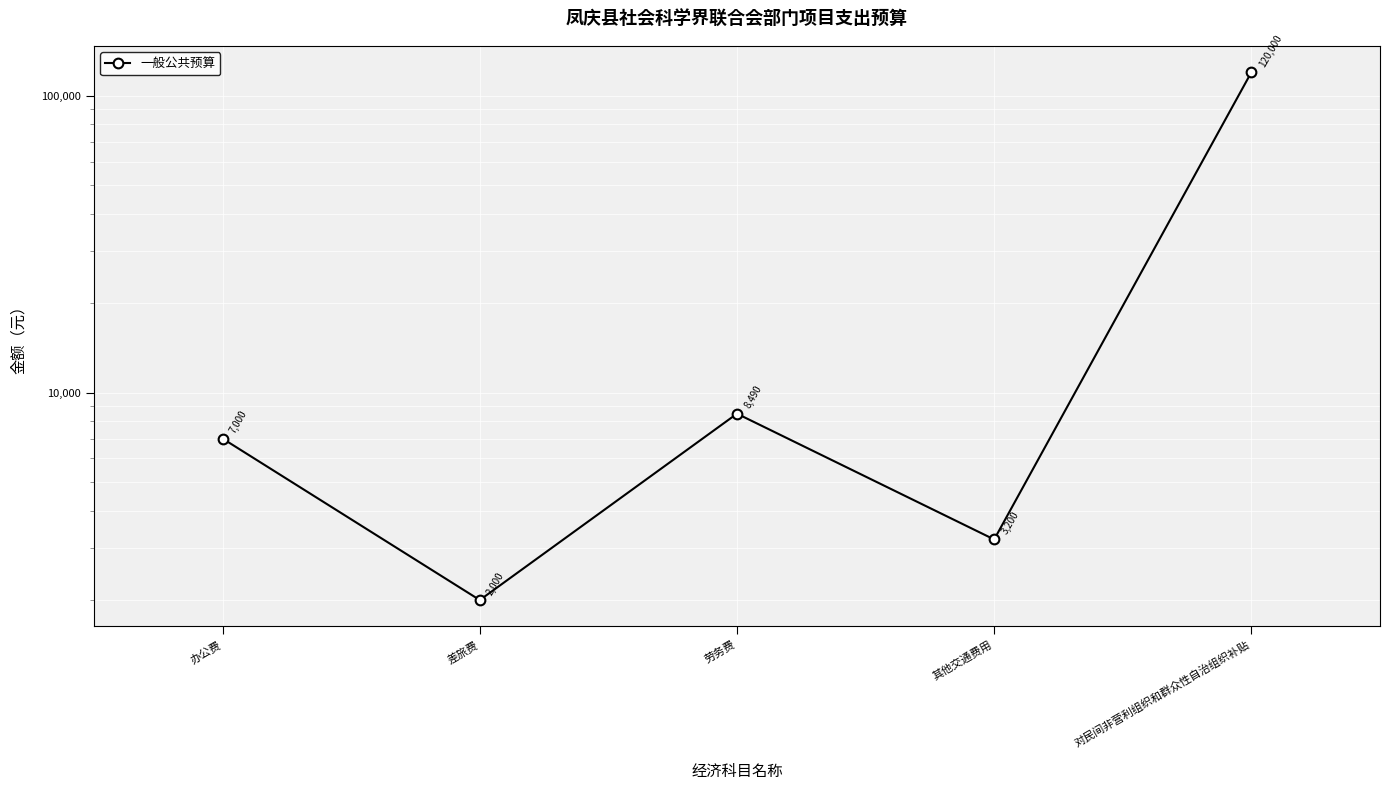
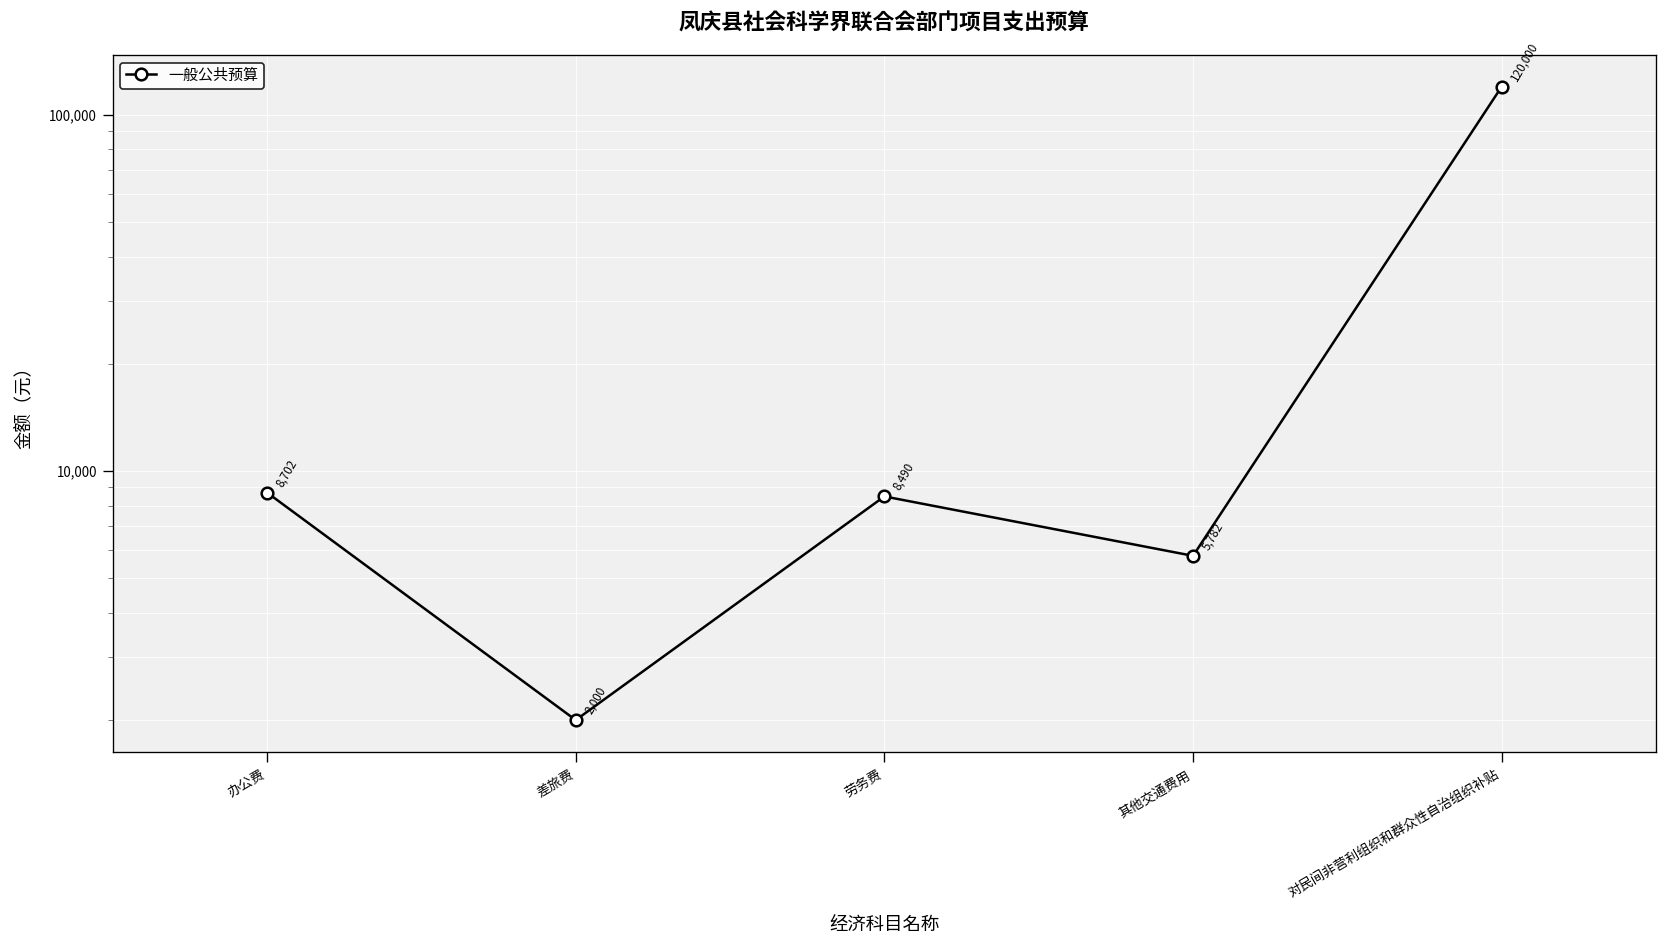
  {
-   "办公费": "7,000",
+   "办公费": "8,702",
    "差旅费": "2,000",
    "劳务费": "8,490",
-   "其他交通费用": "3,200",
+   "其他交通费用": "5,782",
    "对民间非营利组织和群众性自治组织补贴": "120,000"
  }
